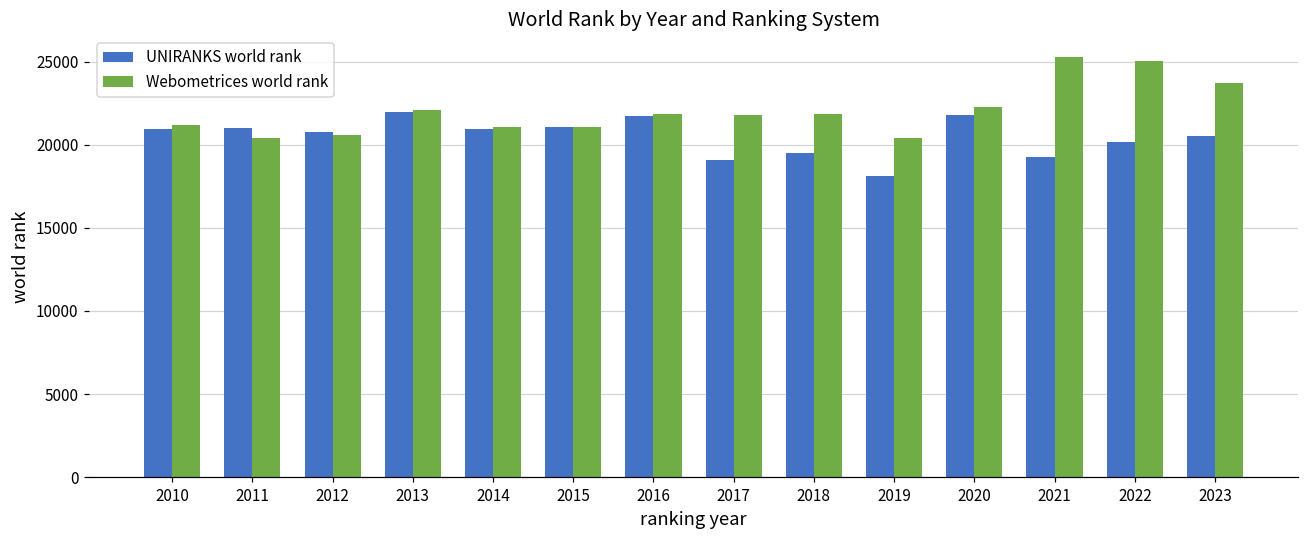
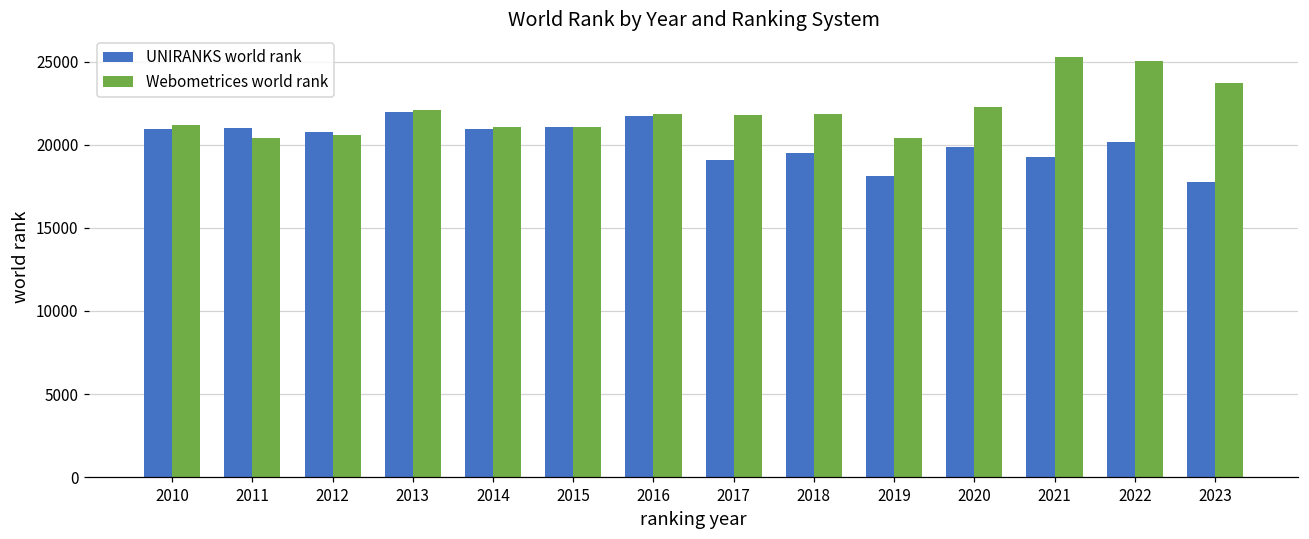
  {
    "UNIRANKS world rank": {
      "2010": 20900,
      "2011": 21000,
      "2012": 20800,
      "2013": 22000,
      "2014": 21000,
      "2015": 21100,
      "2016": 21800,
      "2017": 19100,
      "2018": 19500,
      "2019": 18100,
-     "2020": 21800,
+     "2020": 19900,
      "2021": 19200,
      "2022": 20200,
-     "2023": 20500
+     "2023": 17800
    },
    "Webometrices world rank": {
      "2010": 21200,
      "2011": 20400,
      "2012": 20600,
      "2013": 22100,
      "2014": 21100,
      "2015": 21100,
      "2016": 21900,
      "2017": 21800,
      "2018": 21900,
      "2019": 20400,
      "2020": 22300,
      "2021": 25300,
      "2022": 25100,
      "2023": 23700
    }
  }
